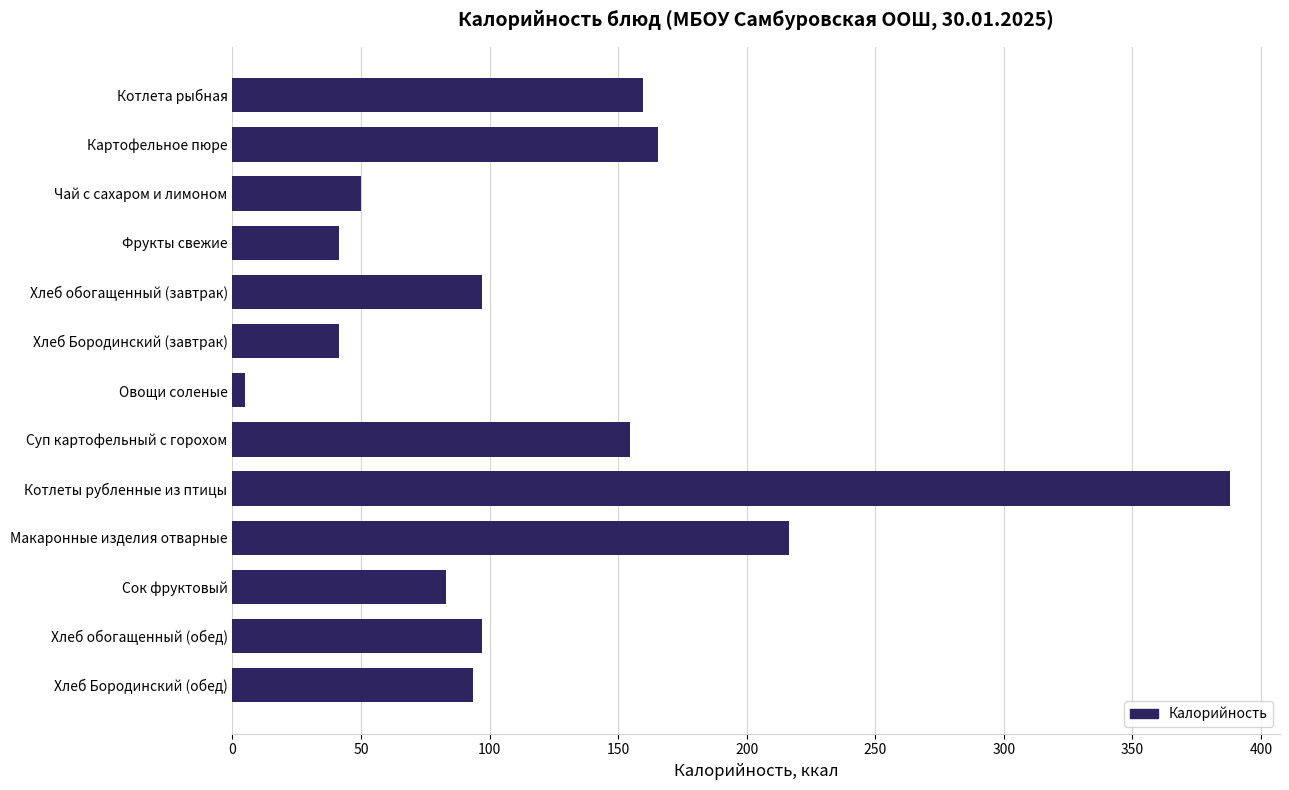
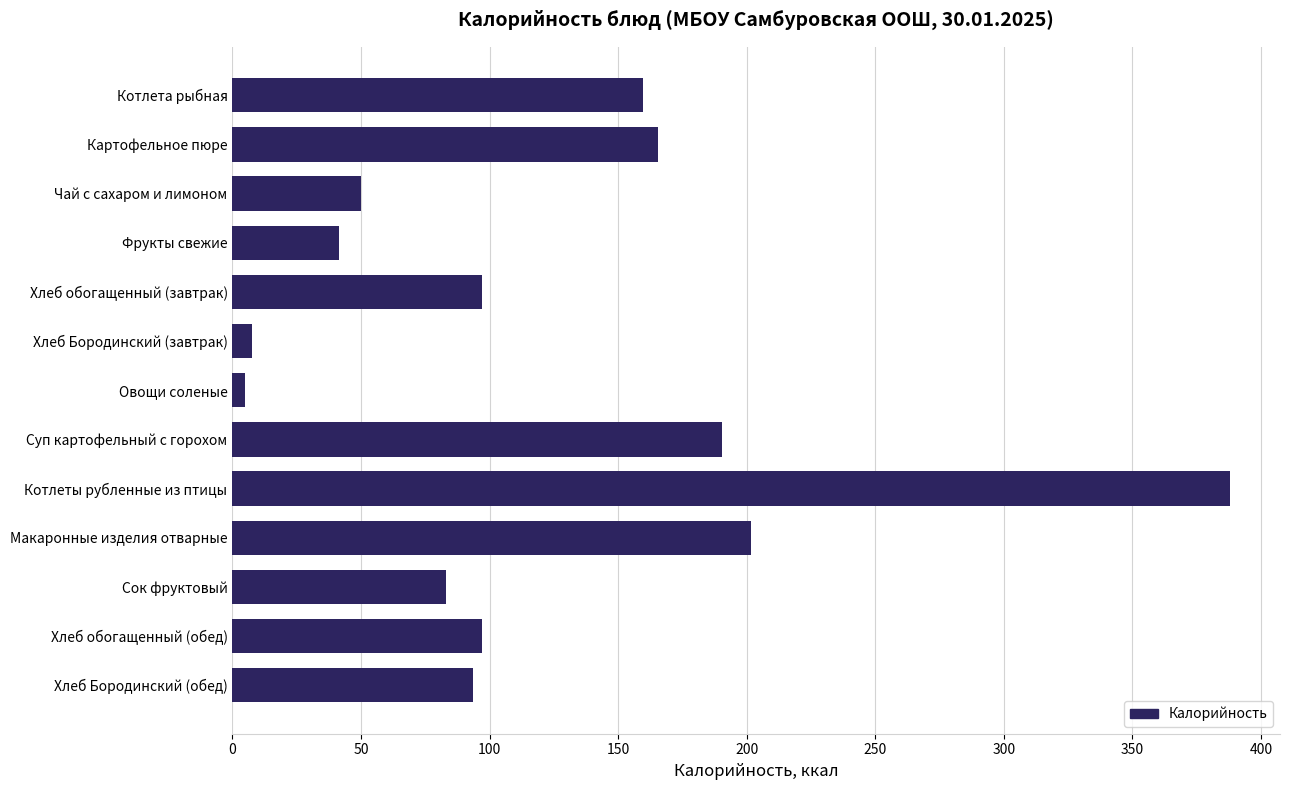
  {
    "Котлета рыбная": 160,
    "Картофельное пюре": 166,
    "Чай с сахаром и лимоном": 50,
    "Фрукты свежие": 41,
    "Хлеб обогащенный (завтрак)": 97,
-   "Хлеб Бородинский (завтрак)": 42,
+   "Хлеб Бородинский (завтрак)": 8,
    "Овощи соленые": 5,
-   "Суп картофельный с горохом": 155,
+   "Суп картофельный с горохом": 190,
    "Котлеты рубленные из птицы": 388,
-   "Макаронные изделия отварные": 217,
+   "Макаронные изделия отварные": 202,
    "Сок фруктовый": 83,
    "Хлеб обогащенный (обед)": 97,
    "Хлеб Бородинский (обед)": 94
  }
